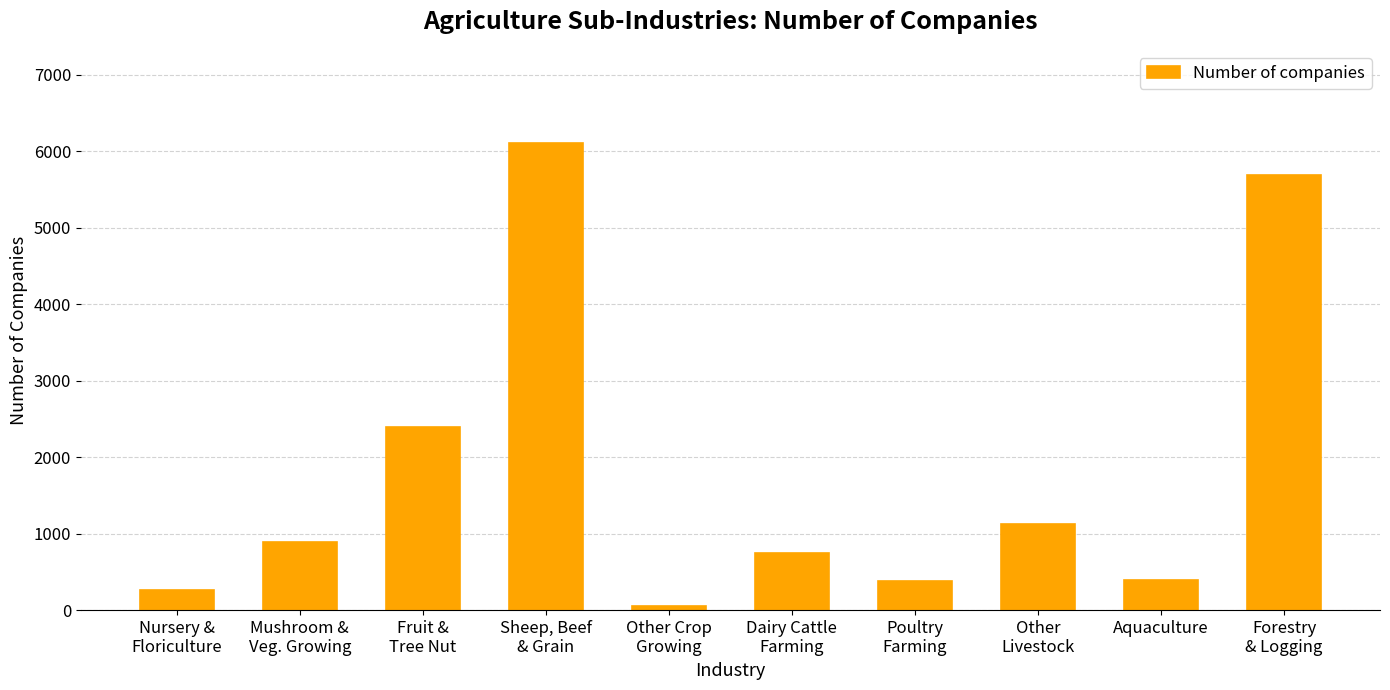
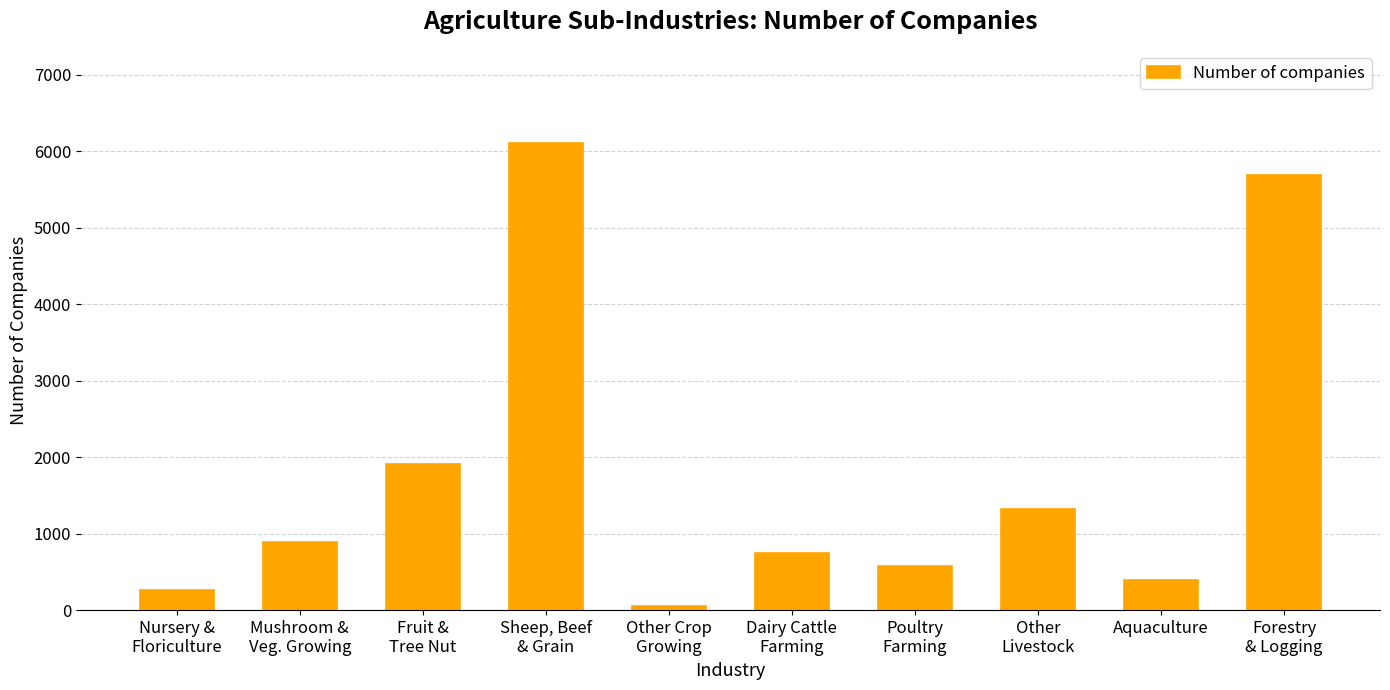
  {
    "Nursery & Floriculture": 300,
    "Mushroom & Veg. Growing": 900,
-   "Fruit & Tree Nut": 2400,
+   "Fruit & Tree Nut": 1900,
    "Sheep, Beef & Grain": 6100,
    "Other Crop Growing": 100,
    "Dairy Cattle Farming": 800,
-   "Poultry Farming": 400,
-   "Other Livestock": 1100,
+   "Poultry Farming": 600,
+   "Other Livestock": 1300,
    "Aquaculture": 400,
    "Forestry & Logging": 5700
  }
